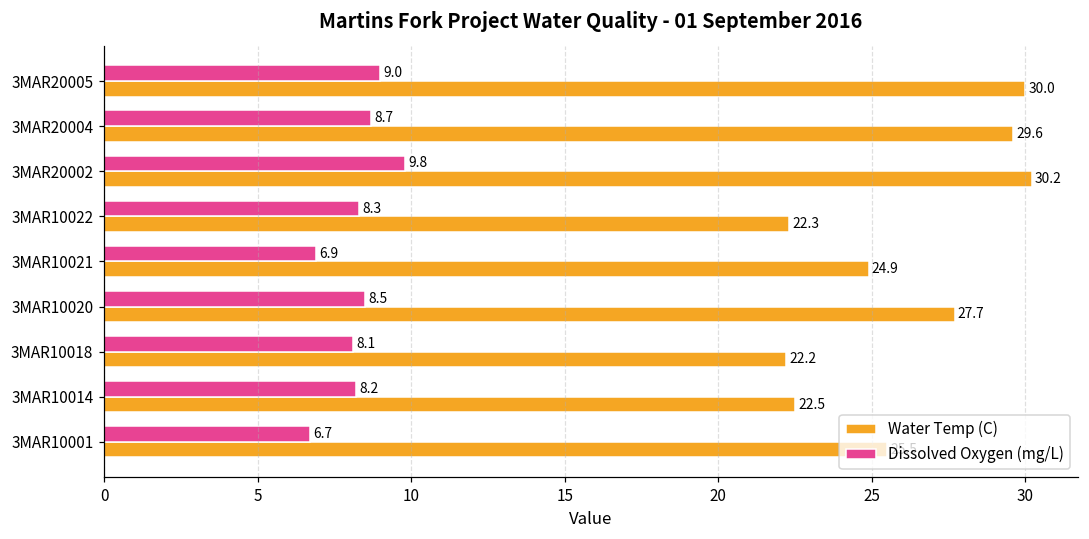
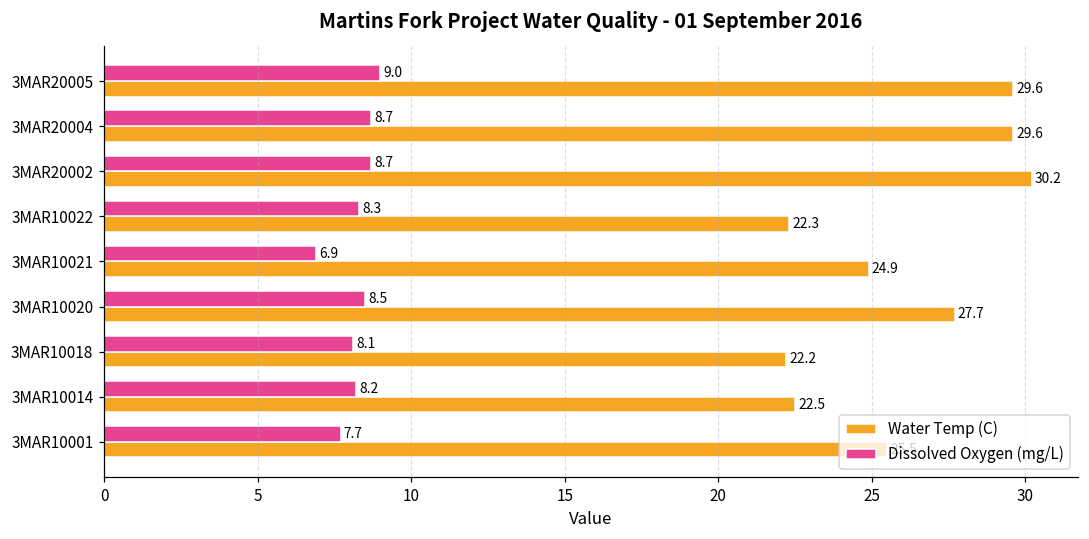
  {
    "Water Temp (C)": {
-     "3MAR20005": 30.0,
+     "3MAR20005": 29.6,
      "3MAR20004": 29.6,
      "3MAR20002": 30.2,
      "3MAR10022": 22.3,
      "3MAR10021": 24.9,
      "3MAR10020": 27.7,
      "3MAR10018": 22.2,
      "3MAR10014": 22.5
    },
    "Dissolved Oxygen (mg/L)": {
      "3MAR20005": 9.0,
      "3MAR20004": 8.7,
-     "3MAR20002": 9.8,
+     "3MAR20002": 8.7,
      "3MAR10022": 8.3,
      "3MAR10021": 6.9,
      "3MAR10020": 8.5,
      "3MAR10018": 8.1,
      "3MAR10014": 8.2,
-     "3MAR10001": 6.7
+     "3MAR10001": 7.7
    }
  }
